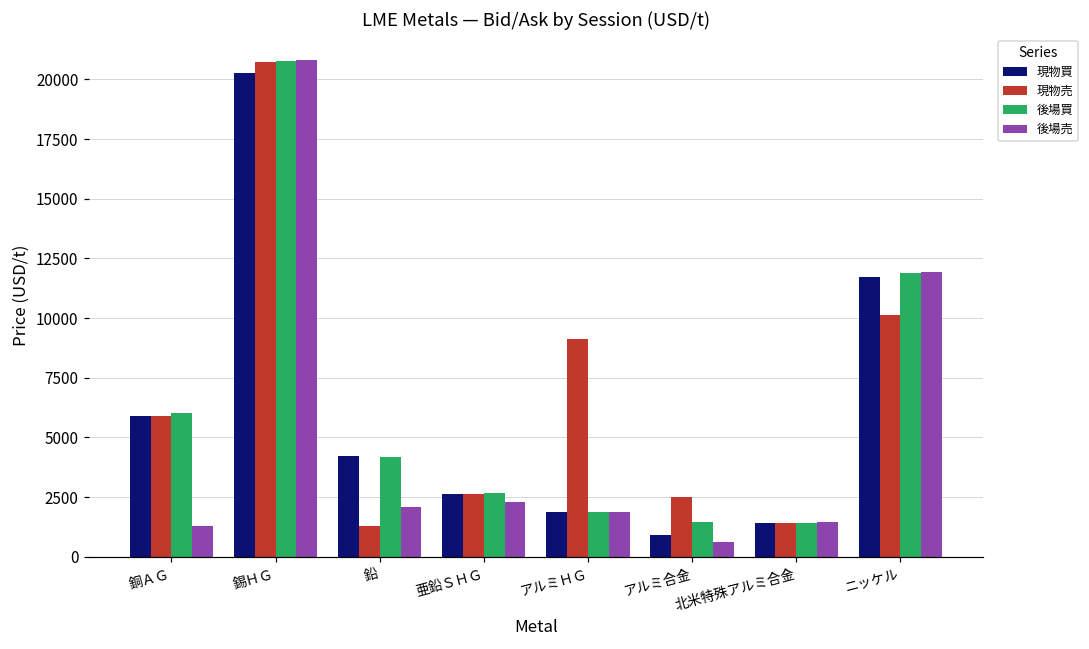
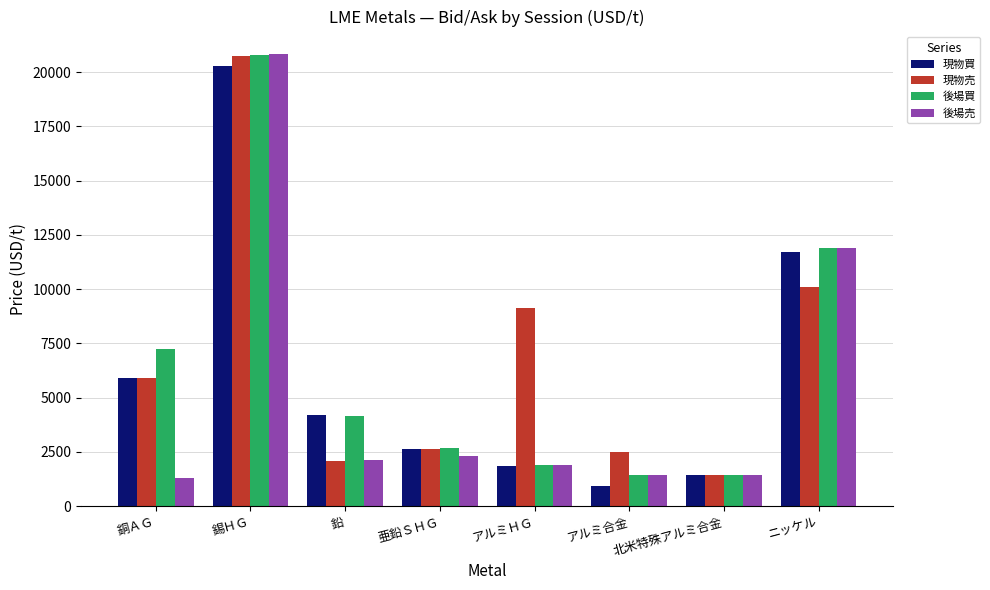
  {
    "現物買": {
      "銅ＡＧ": 5900,
      "錫ＨＧ": 20300,
      "鉛": 4200,
      "亜鉛ＳＨＧ": 2600,
      "アルミＨＧ": 1900,
      "アルミ合金": 900,
      "北米特殊アルミ合金": 1400,
      "ニッケル": 11700
    },
    "現物売": {
      "銅ＡＧ": 5900,
      "錫ＨＧ": 20800,
-     "鉛": 1300,
+     "鉛": 2100,
      "亜鉛ＳＨＧ": 2600,
      "アルミＨＧ": 9100,
      "アルミ合金": 2500,
      "北米特殊アルミ合金": 1400,
      "ニッケル": 10100
    },
    "後場買": {
-     "銅ＡＧ": 6000,
+     "銅ＡＧ": 7200,
      "錫ＨＧ": 20800,
      "鉛": 4200,
      "亜鉛ＳＨＧ": 2700,
      "アルミＨＧ": 1900,
      "アルミ合金": 1400,
      "北米特殊アルミ合金": 1400,
      "ニッケル": 11900
    },
    "後場売": {
      "銅ＡＧ": 1300,
      "錫ＨＧ": 20800,
      "鉛": 2100,
      "亜鉛ＳＨＧ": 2300,
      "アルミＨＧ": 1900,
-     "アルミ合金": 600,
+     "アルミ合金": 1500,
      "北米特殊アルミ合金": 1400,
      "ニッケル": 11900
    }
  }
